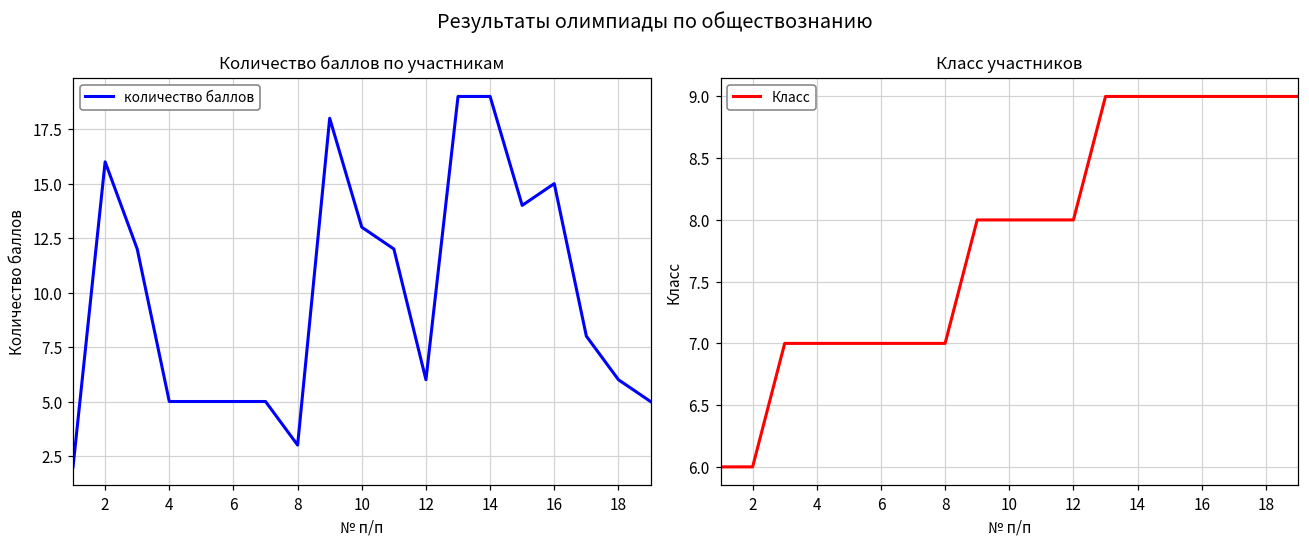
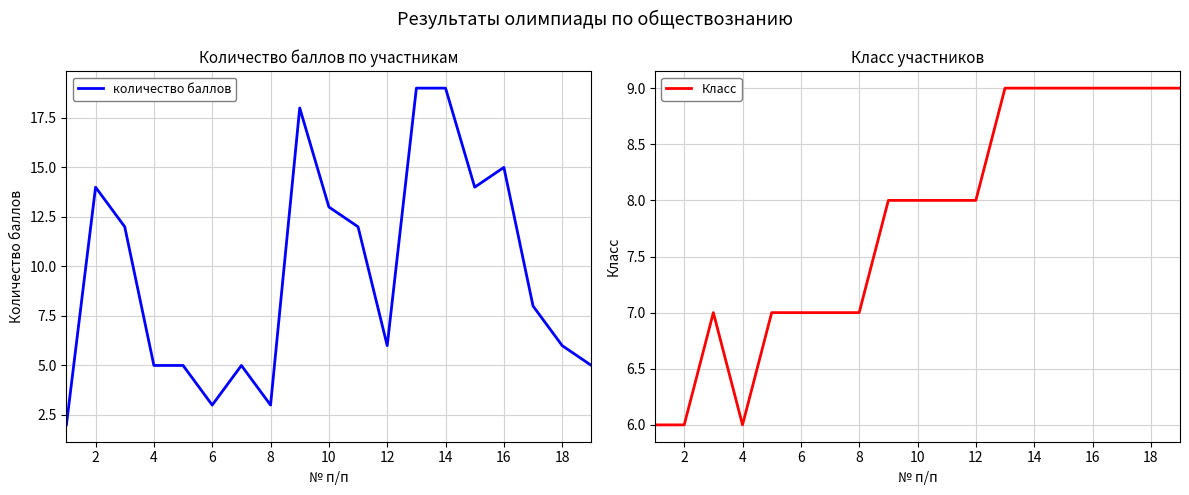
  {
    "Количество баллов по участникам": {
-     "2": 16,
+     "2": 14,
      "4": 5,
-     "6": 5,
+     "6": 3,
      "8": 3,
      "10": 13,
      "12": 6,
      "14": 19,
      "16": 15,
      "18": 6
    },
    "Класс участников": {
      "2": 6,
-     "4": 7,
+     "4": 6,
      "6": 7,
      "8": 7,
      "10": 8,
      "12": 8,
      "14": 9,
      "16": 9,
      "18": 9
    }
  }
